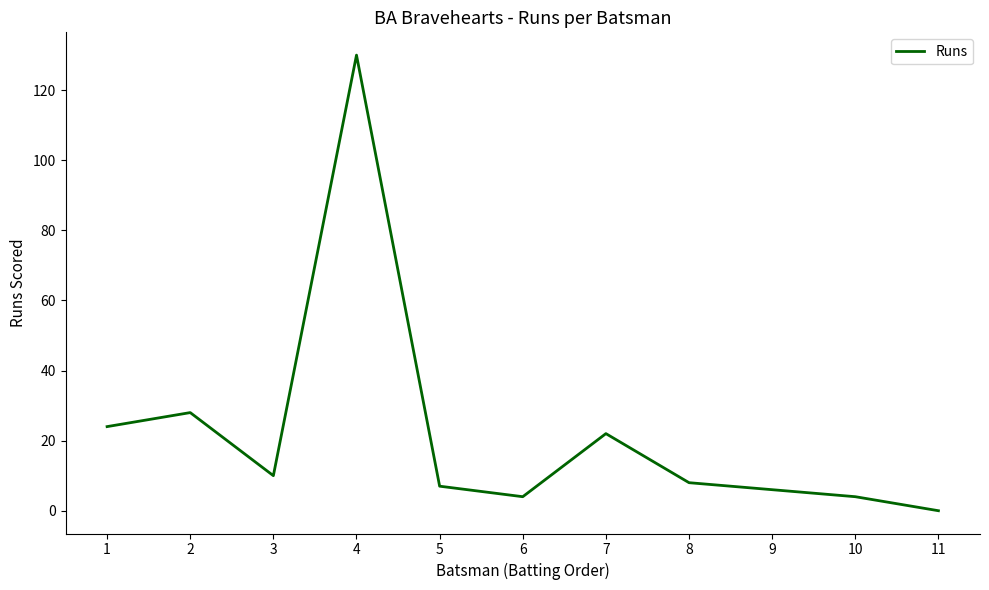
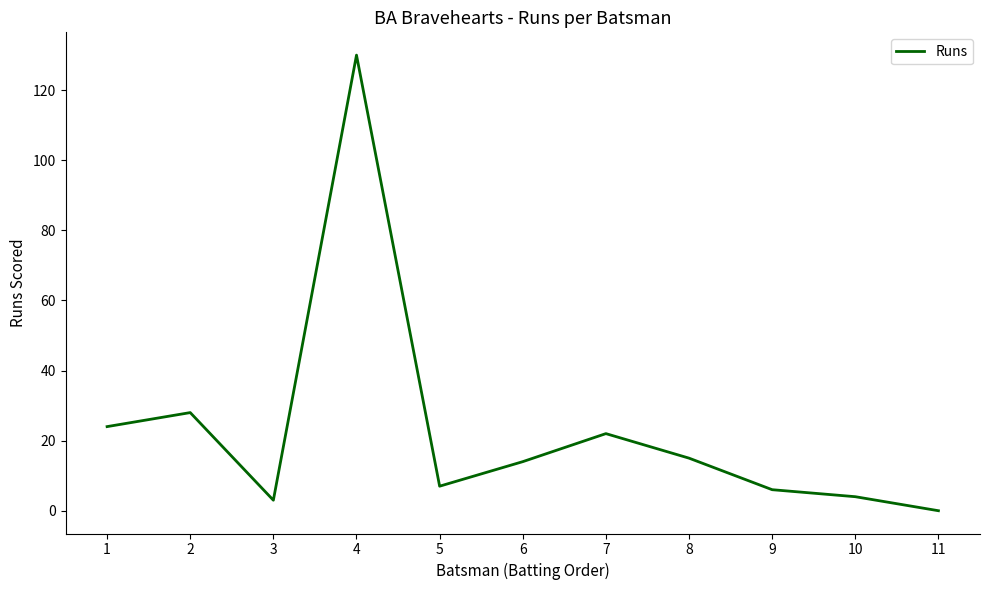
  {
    "1": 24,
    "2": 28,
-   "3": 10,
+   "3": 3,
    "4": 130,
    "5": 7,
-   "6": 4,
+   "6": 14,
    "7": 22,
-   "8": 8,
+   "8": 15,
    "9": 6,
    "10": 4,
    "11": 0
  }
